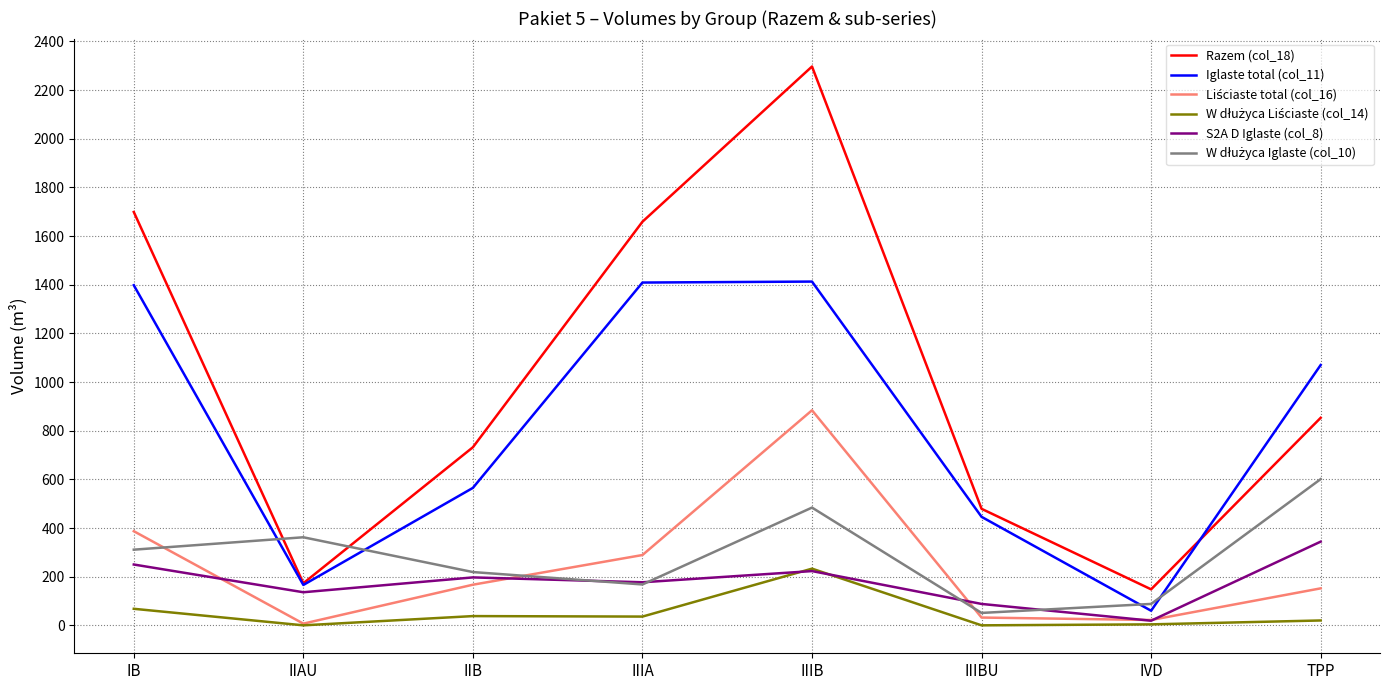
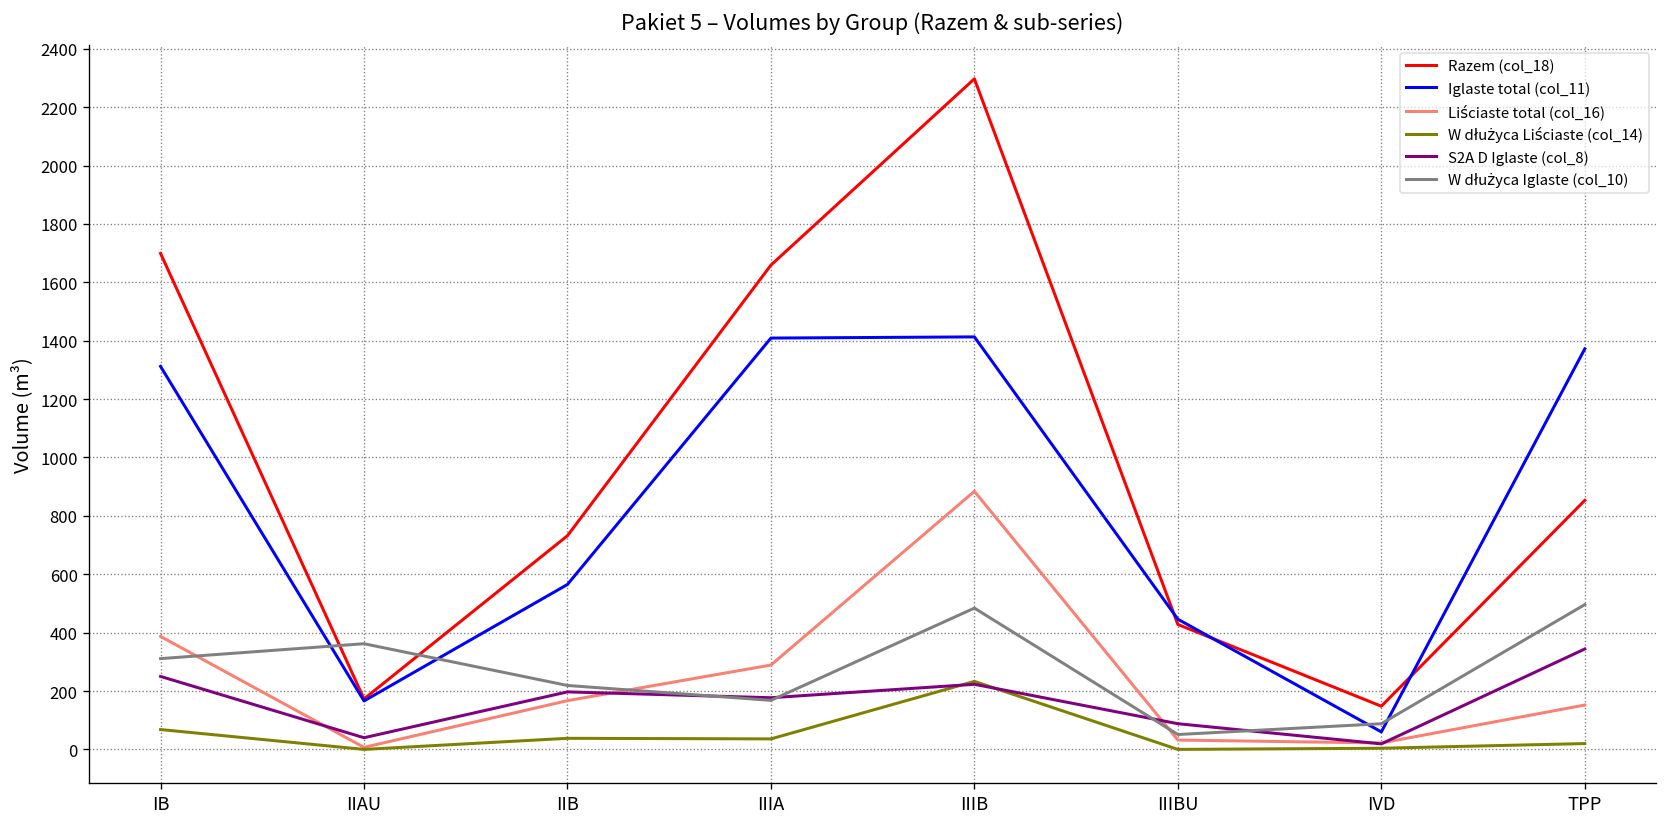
  {
    "Razem (col_18)": {
      "IB": 1700,
      "IIB": 730,
      "IIIA": 1660,
      "IIIB": 2300,
-     "IIIBU": 480,
+     "IIIBU": 430,
      "IVD": 150,
      "TPP": 850
    },
    "Iglaste total (col_11)": {
-     "IB": 1400,
+     "IB": 1310,
      "IIB": 570,
      "IIIA": 1410,
      "IIIB": 1410,
      "IIIBU": 450,
      "IVD": 60,
-     "TPP": 1070
+     "TPP": 1370
    },
    "Liściaste total (col_16)": {
      "IB": 390,
      "IIB": 170,
      "IIIA": 290,
      "IIIB": 880,
      "IIIBU": 30,
      "TPP": 150
    },
    "W dłużyca Liściaste (col_14)": {
      "IB": 70,
      "IIB": 40,
      "IIIA": 40,
      "IIIBU": 0,
      "IVD": 0,
      "TPP": 20
    },
    "S2A D Iglaste (col_8)": {
      "IB": 250,
-     "IIAU": 140,
+     "IIAU": 40,
      "IIB": 200,
      "IIIBU": 90,
      "TPP": 340
    },
    "W dłużyca Iglaste (col_10)": {
      "IB": 310,
      "IIAU": 360,
      "IIB": 220,
      "IIIB": 480,
      "IIIBU": 50,
      "IVD": 90,
-     "TPP": 600
+     "TPP": 500
    }
  }
